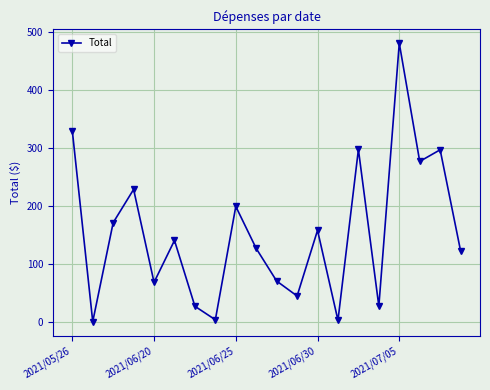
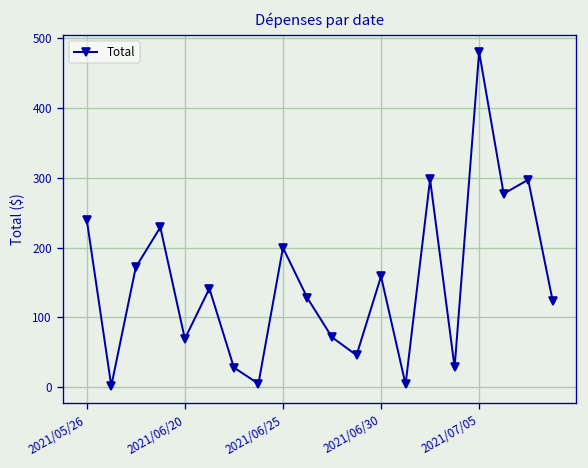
  {
-   "2021/05/26": 330,
+   "2021/05/26": 240,
    "2021/06/25": 200,
    "2021/07/05": 480
  }
